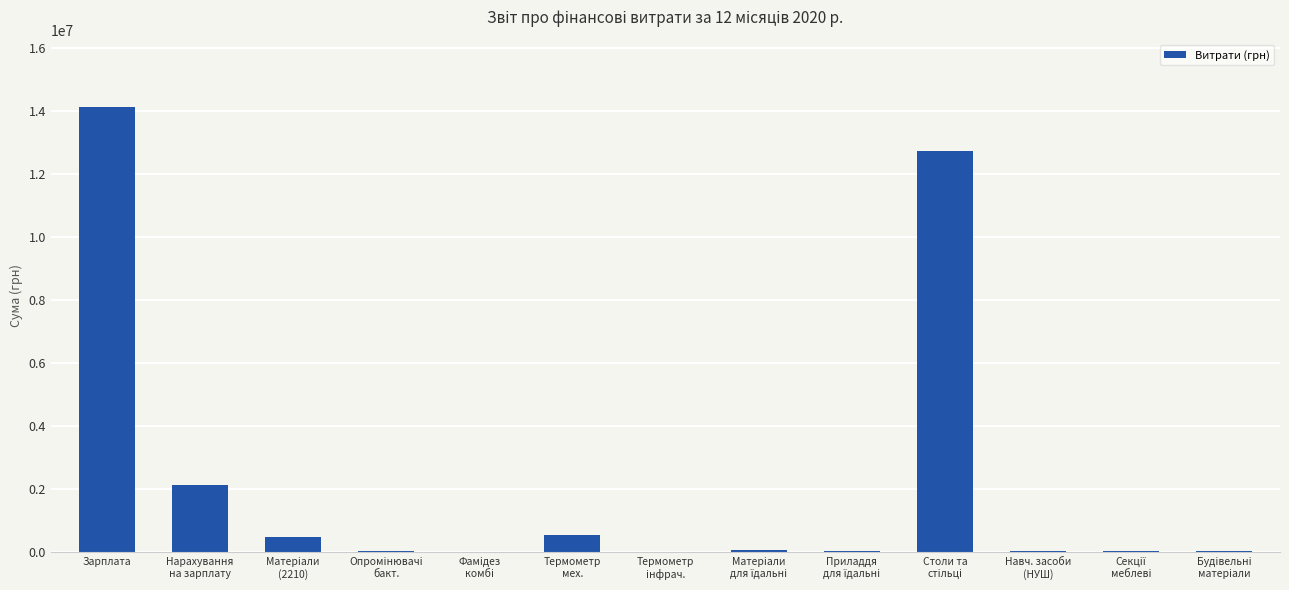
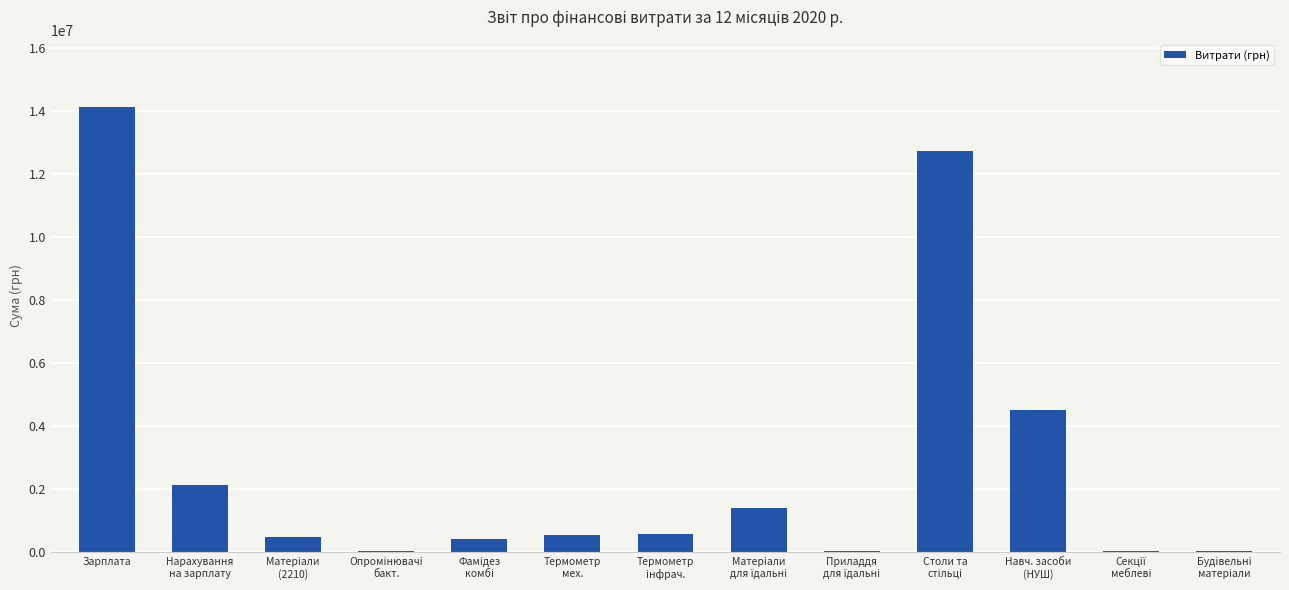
  {
    "Зарплата": 14100000,
    "Нарахування на зарплату": 2100000,
    "Матеріали (2210)": 500000,
-   "Фамідез комбі": 0,
+   "Фамідез комбі": 400000,
    "Термометр мех.": 500000,
-   "Термометр інфрач.": 0,
-   "Матеріали для їдальні": 100000,
+   "Термометр інфрач.": 600000,
+   "Матеріали для їдальні": 1400000,
    "Столи та стільці": 12700000,
-   "Навч. засоби (НУШ)": 0
+   "Навч. засоби (НУШ)": 4500000
  }
